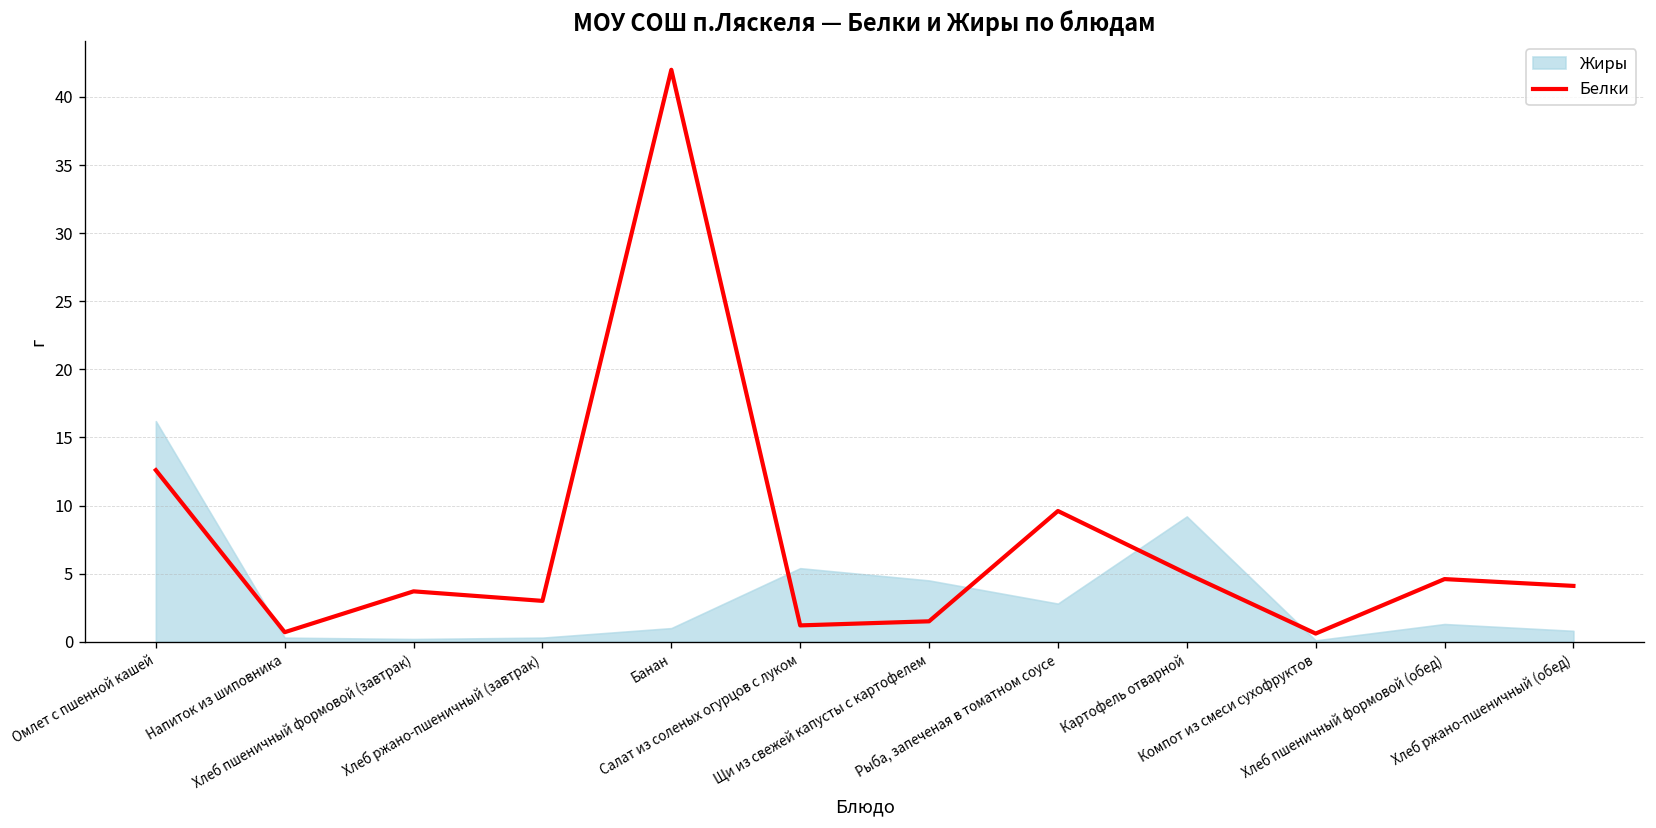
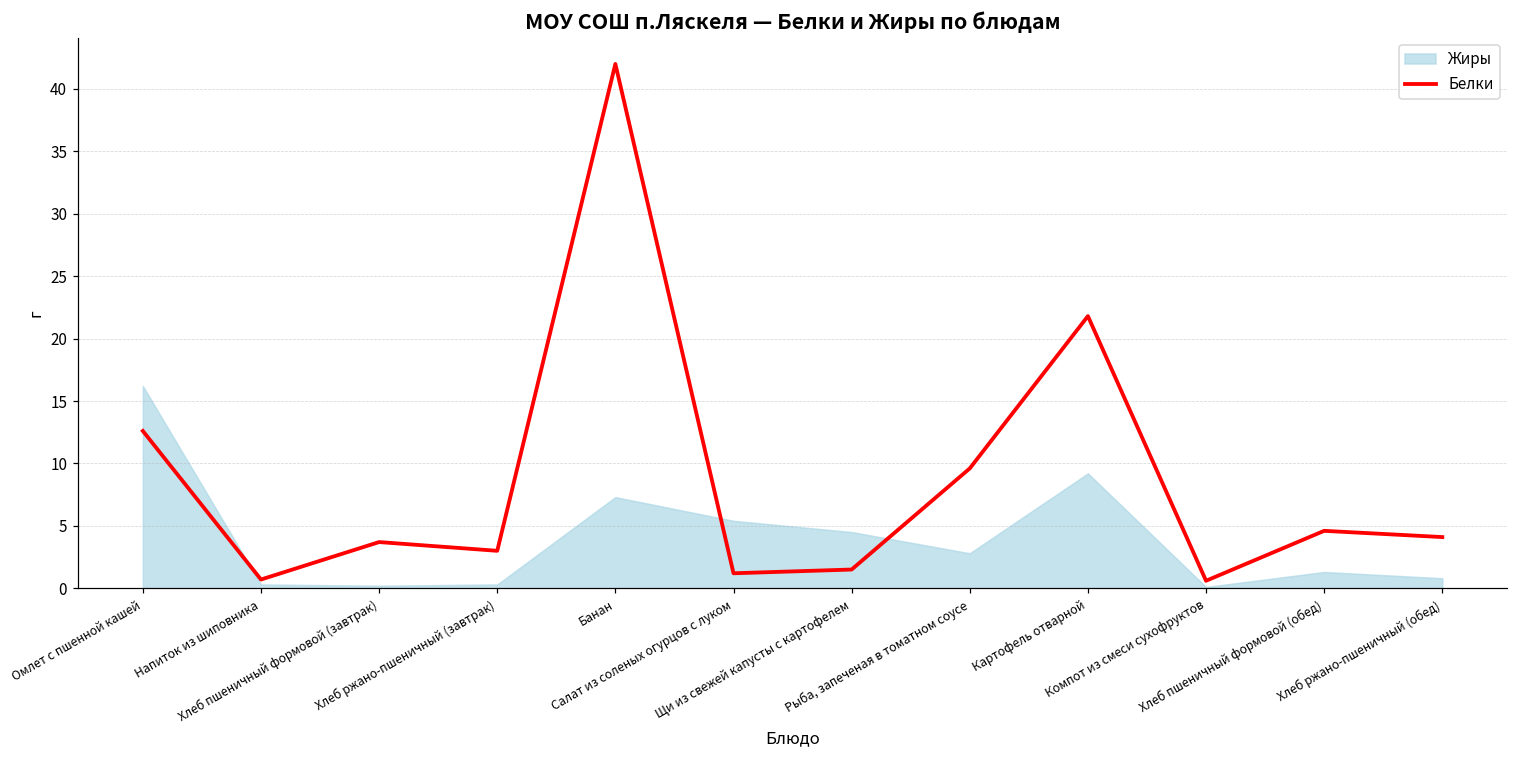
  {
    "Белки": {
      "Омлет с пшенной кашей": 12.6,
      "Напиток из шиповника": 0.7,
      "Хлеб пшеничный формовой (завтрак)": 3.7,
      "Хлеб ржано-пшеничный (завтрак)": 3.0,
      "Банан": 42.0,
      "Салат из соленых огурцов с луком": 1.2,
      "Щи из свежей капусты с картофелем": 1.5,
      "Рыба, запеченая в томатном соусе": 9.6,
-     "Картофель отварной": 5.0,
+     "Картофель отварной": 21.8,
      "Компот из смеси сухофруктов": 0.6,
      "Хлеб пшеничный формовой (обед)": 4.6,
      "Хлеб ржано-пшеничный (обед)": 4.1
    },
    "Жиры": {
      "Омлет с пшенной кашей": 16.2,
      "Напиток из шиповника": 0.3,
      "Хлеб ржано-пшеничный (завтрак)": 0.3,
-     "Банан": 1.0,
+     "Банан": 7.3,
      "Салат из соленых огурцов с луком": 5.4,
      "Щи из свежей капусты с картофелем": 4.5,
      "Рыба, запеченая в томатном соусе": 2.8,
      "Картофель отварной": 9.2,
      "Хлеб пшеничный формовой (обед)": 1.3,
      "Хлеб ржано-пшеничный (обед)": 0.8
    }
  }
